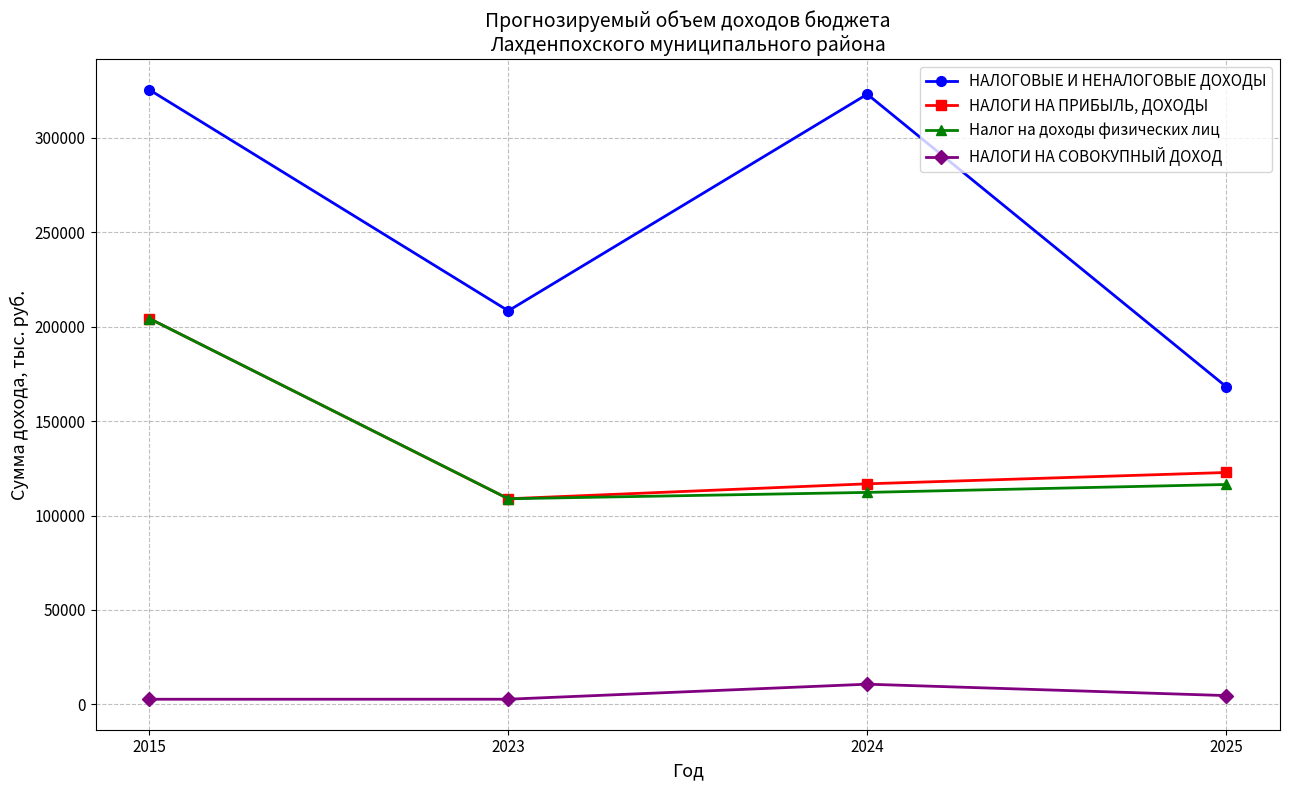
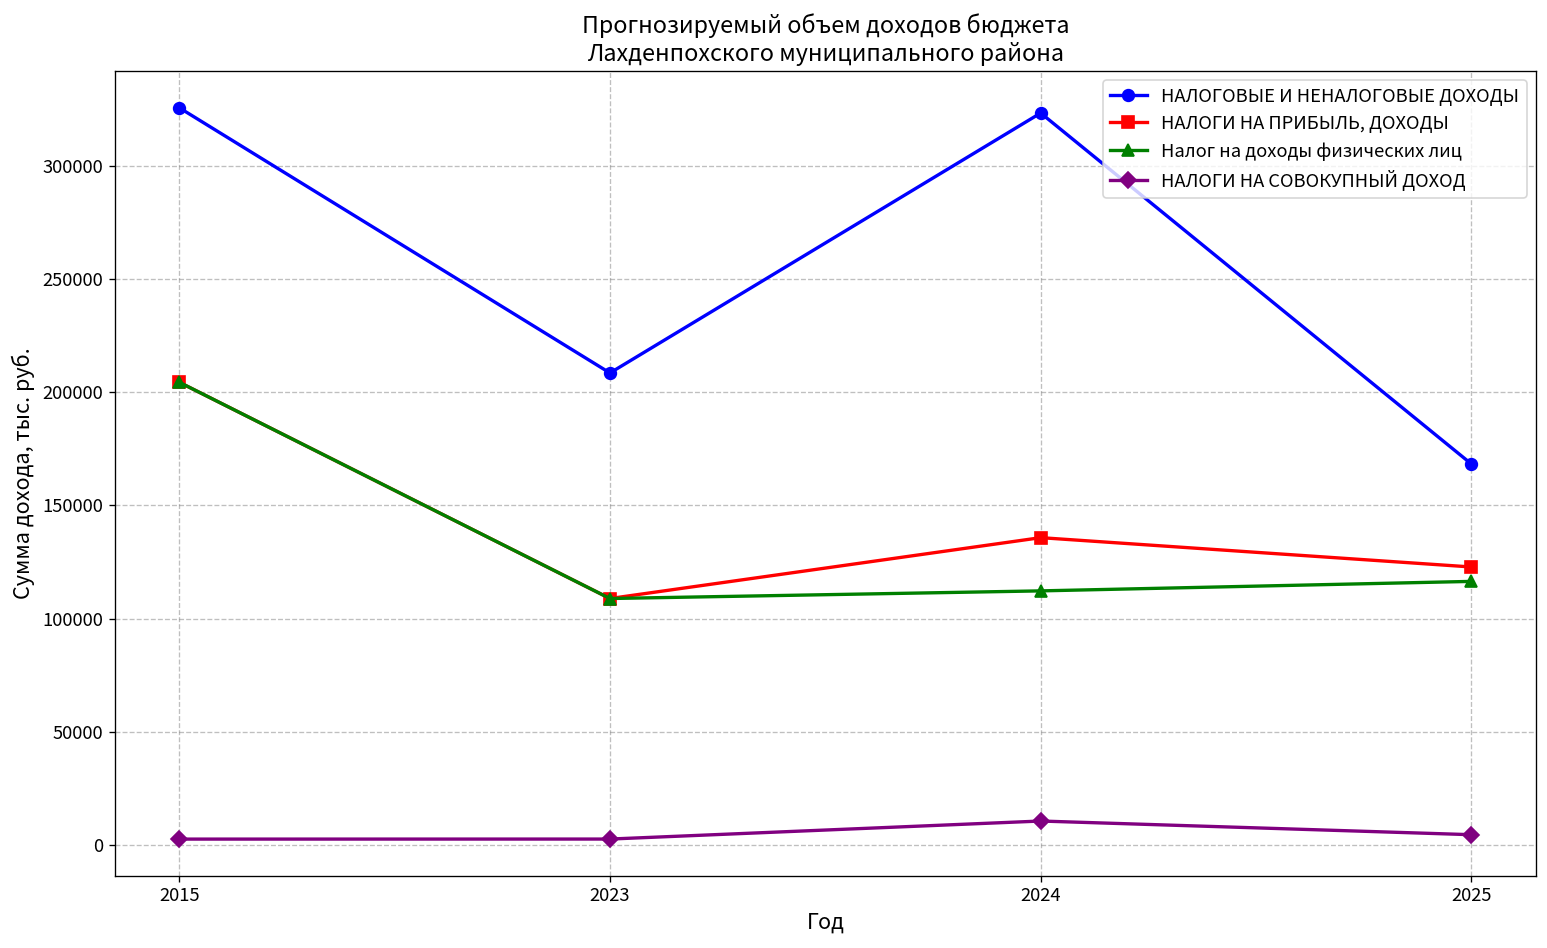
  {
    "НАЛОГОВЫЕ И НЕНАЛОГОВЫЕ ДОХОДЫ": {
      "2015": 325000,
      "2023": 208000,
      "2024": 323000,
      "2025": 168000
    },
    "НАЛОГИ НА ПРИБЫЛЬ, ДОХОДЫ": {
-     "2024": 117000,
+     "2024": 136000,
      "2025": 123000
    },
    "Налог на доходы физических лиц": {
      "2024": 112000,
      "2025": 116000
    },
    "НАЛОГИ НА СОВОКУПНЫЙ ДОХОД": {
      "2015": 3000,
      "2023": 3000,
      "2024": 11000,
      "2025": 5000
    }
  }
